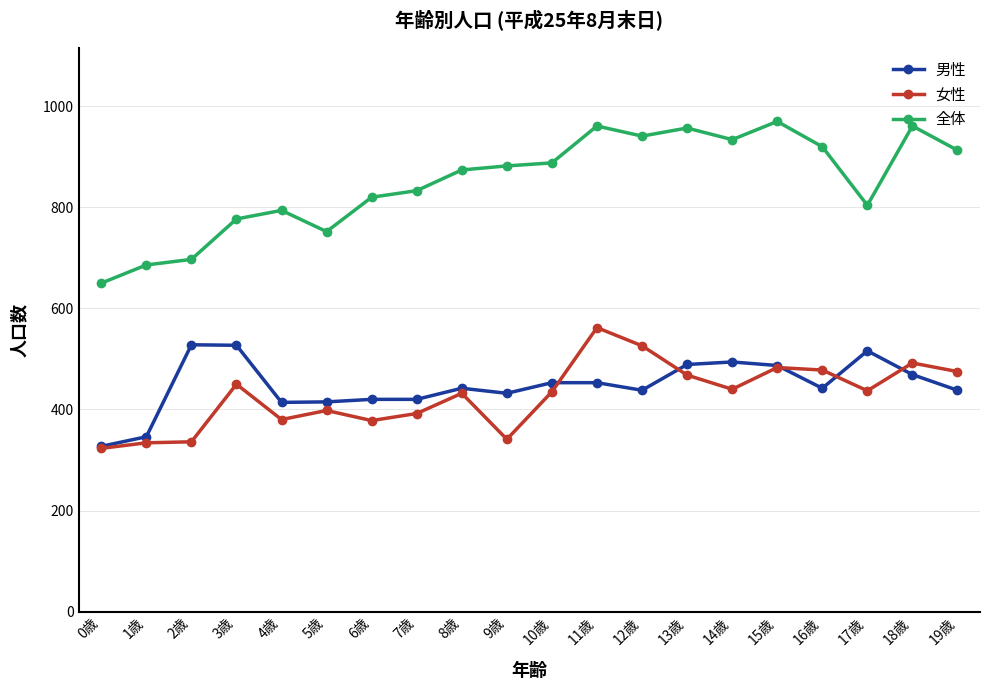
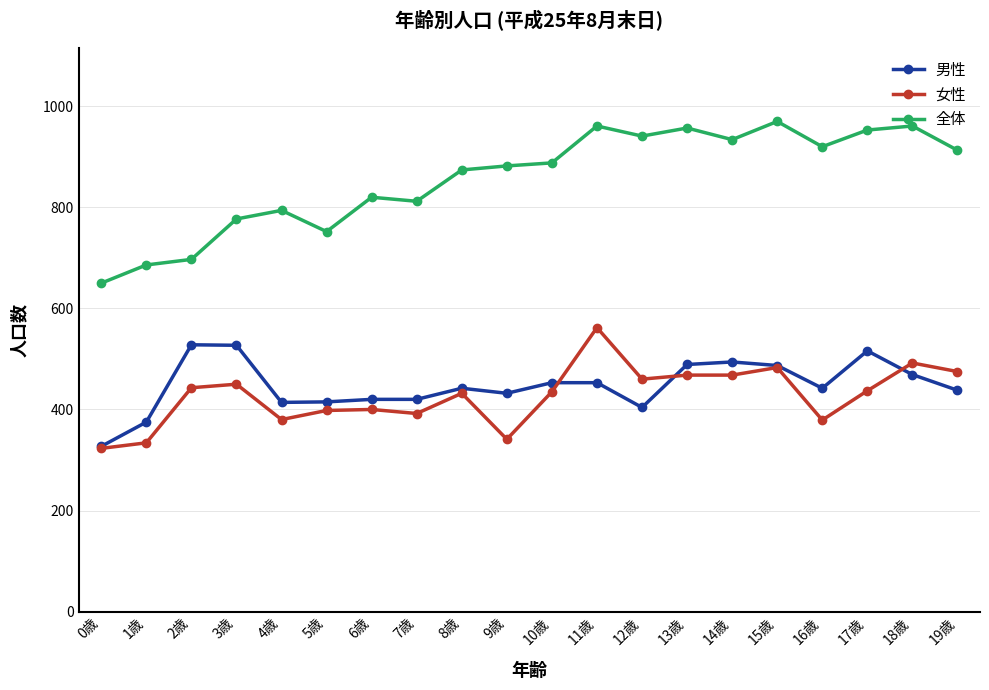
  {
    "男性": {
-     "1歳": 350,
+     "1歳": 380,
      "2歳": 530,
      "3歳": 530,
      "4歳": 410,
      "5歳": 420,
      "6歳": 420,
      "7歳": 420,
      "8歳": 440,
      "9歳": 430,
      "10歳": 450,
      "11歳": 450,
-     "12歳": 440,
+     "12歳": 400,
      "13歳": 490,
      "14歳": 490,
      "16歳": 440,
      "17歳": 520,
      "18歳": 470,
      "19歳": 440
    },
    "女性": {
      "1歳": 330,
-     "2歳": 340,
+     "2歳": 440,
      "3歳": 450,
      "4歳": 380,
      "5歳": 400,
-     "6歳": 380,
+     "6歳": 400,
      "7歳": 390,
      "8歳": 430,
      "9歳": 340,
      "10歳": 440,
      "11歳": 560,
-     "12歳": 530,
+     "12歳": 460,
      "13歳": 470,
-     "14歳": 440,
-     "16歳": 480,
+     "14歳": 470,
+     "16歳": 380,
      "17歳": 440,
      "18歳": 490,
      "19歳": 480
    },
    "全体": {
      "0歳": 650,
      "1歳": 690,
      "2歳": 700,
      "3歳": 780,
      "4歳": 790,
      "5歳": 750,
      "6歳": 820,
-     "7歳": 830,
+     "7歳": 810,
      "8歳": 870,
      "9歳": 880,
      "10歳": 890,
      "11歳": 960,
      "12歳": 940,
      "13歳": 960,
      "14歳": 930,
      "15歳": 970,
      "16歳": 920,
-     "17歳": 800,
+     "17歳": 950,
      "18歳": 960,
      "19歳": 910
    }
  }
